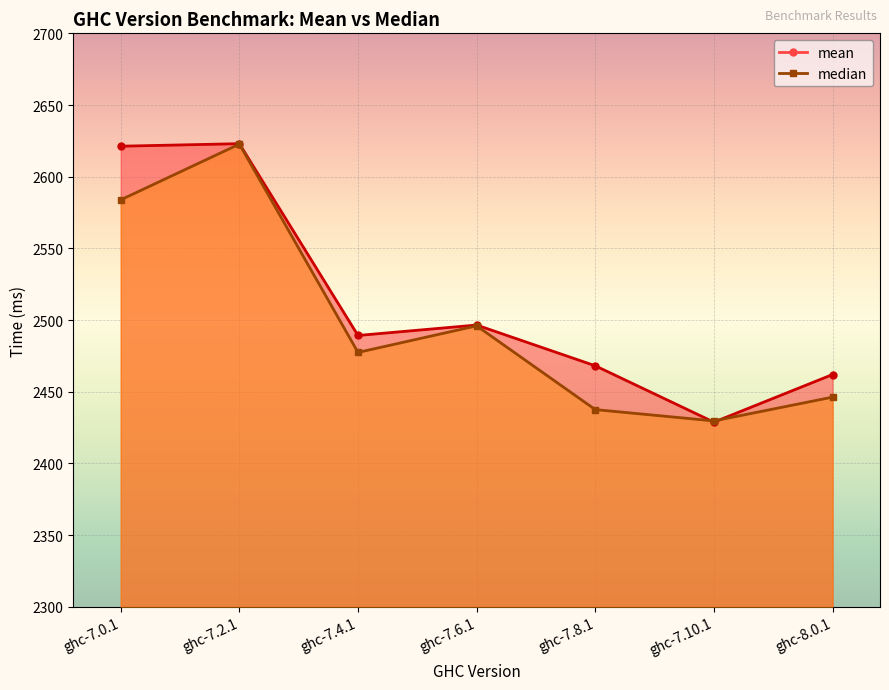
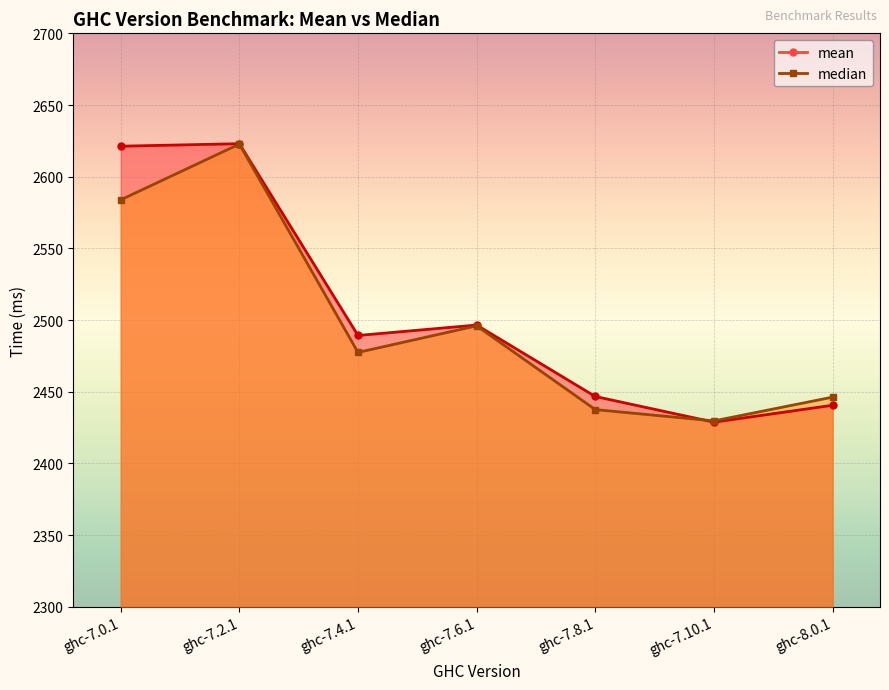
  {
    "mean": {
      "ghc-7.0.1": 2621,
      "ghc-7.4.1": 2489,
-     "ghc-7.8.1": 2468,
-     "ghc-8.0.1": 2462
+     "ghc-7.8.1": 2447,
+     "ghc-8.0.1": 2441
    }
  }
